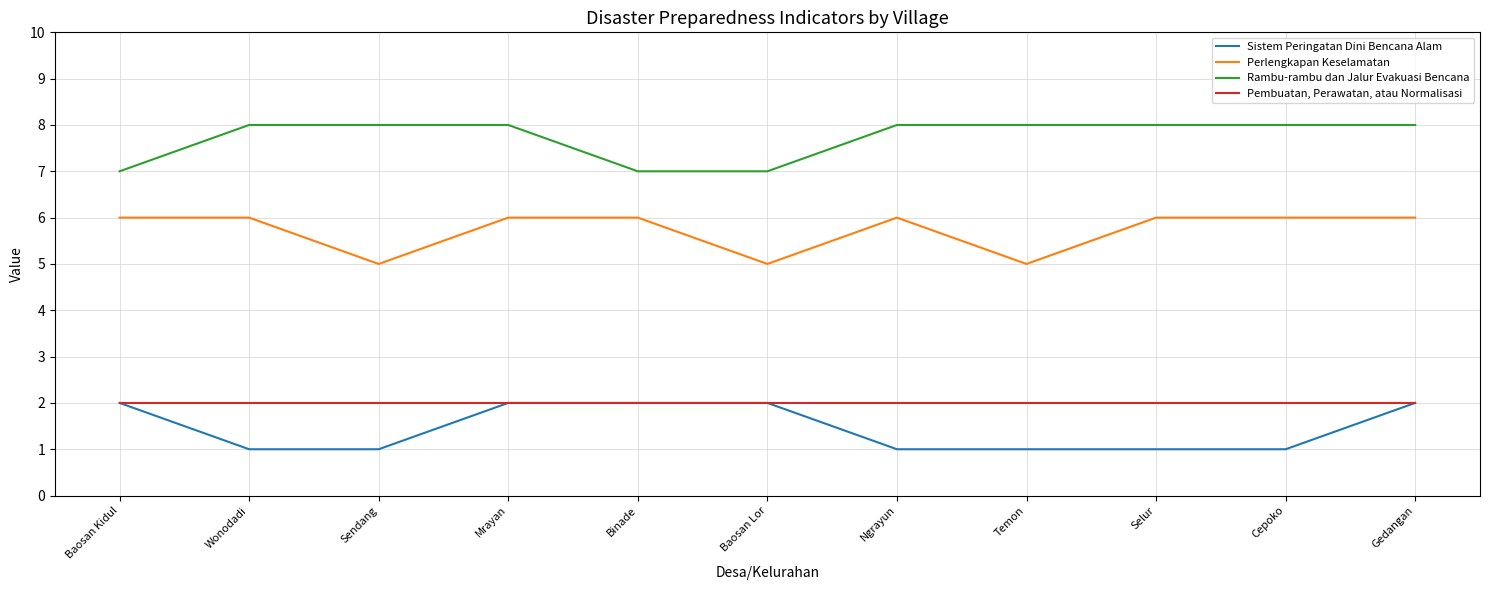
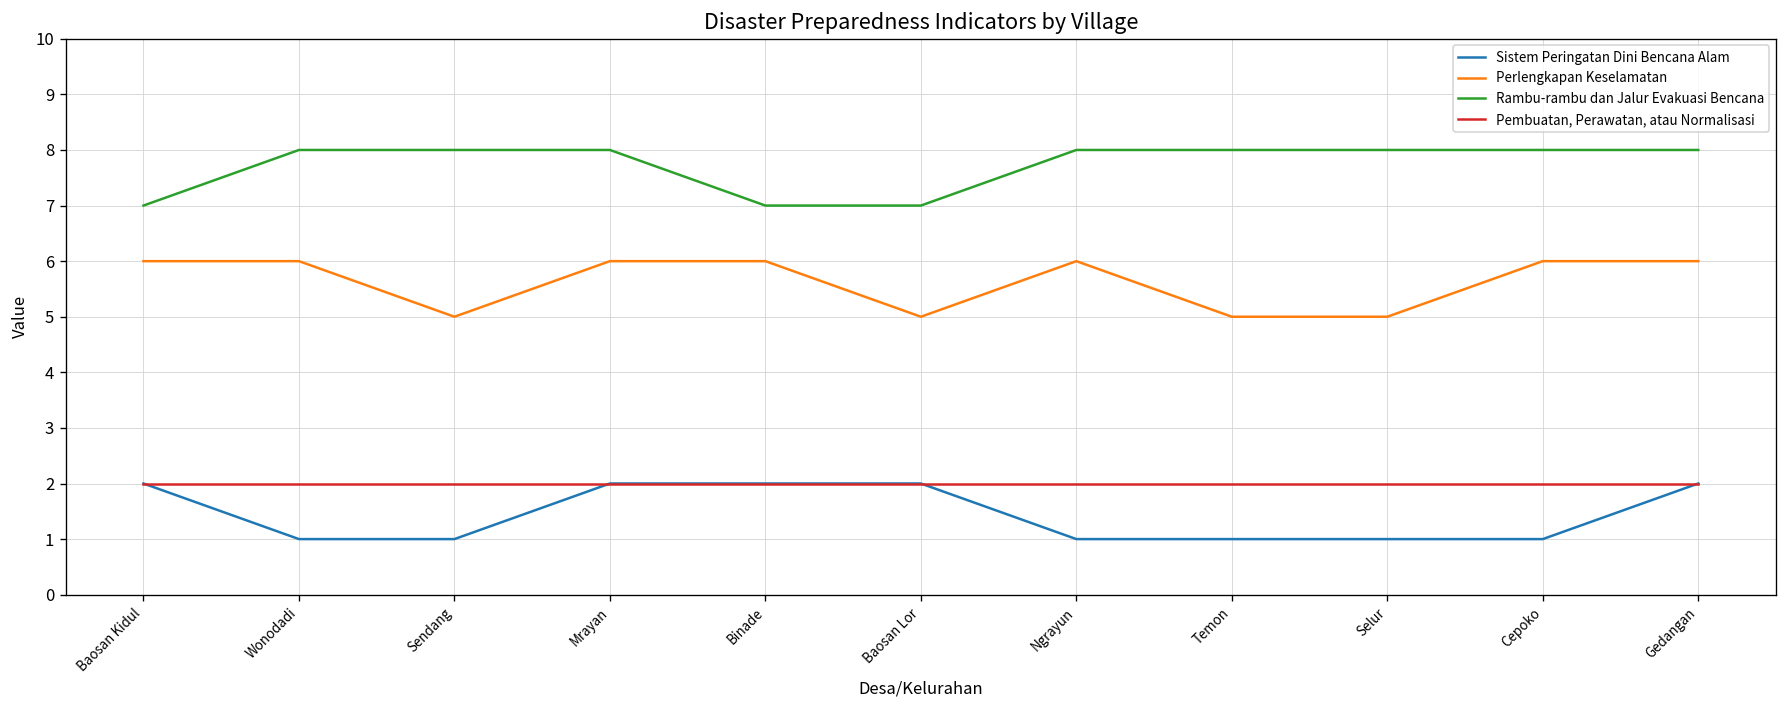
  {
    "Sistem Peringatan Dini Bencana Alam": {
      "Wonodadi": 1,
      "Sendang": 1,
      "Ngrayun": 1,
      "Temon": 1,
      "Selur": 1,
      "Cepoko": 1
    },
    "Perlengkapan Keselamatan": {
      "Baosan Kidul": 6,
      "Wonodadi": 6,
      "Sendang": 5,
      "Mrayan": 6,
      "Binade": 6,
      "Baosan Lor": 5,
      "Ngrayun": 6,
      "Temon": 5,
-     "Selur": 6,
+     "Selur": 5,
      "Cepoko": 6,
      "Gedangan": 6
    },
    "Rambu-rambu dan Jalur Evakuasi Bencana": {
      "Baosan Kidul": 7,
      "Wonodadi": 8,
      "Sendang": 8,
      "Mrayan": 8,
      "Binade": 7,
      "Baosan Lor": 7,
      "Ngrayun": 8,
      "Temon": 8,
      "Selur": 8,
      "Cepoko": 8,
      "Gedangan": 8
    },
    "Pembuatan, Perawatan, atau Normalisasi": {
      "Wonodadi": 2,
      "Sendang": 2,
      "Ngrayun": 2,
      "Temon": 2,
      "Selur": 2,
      "Cepoko": 2
    }
  }
